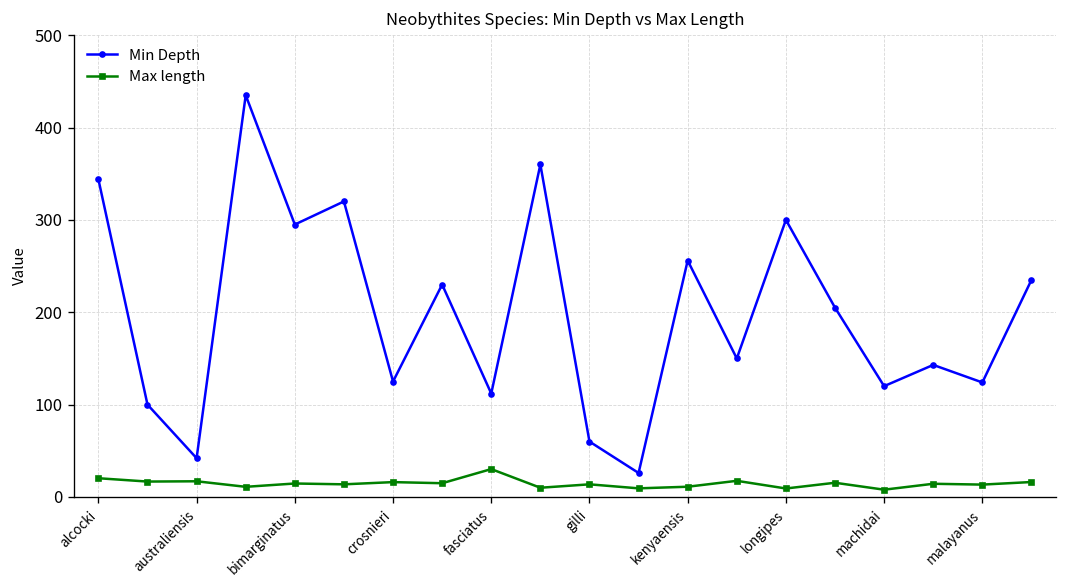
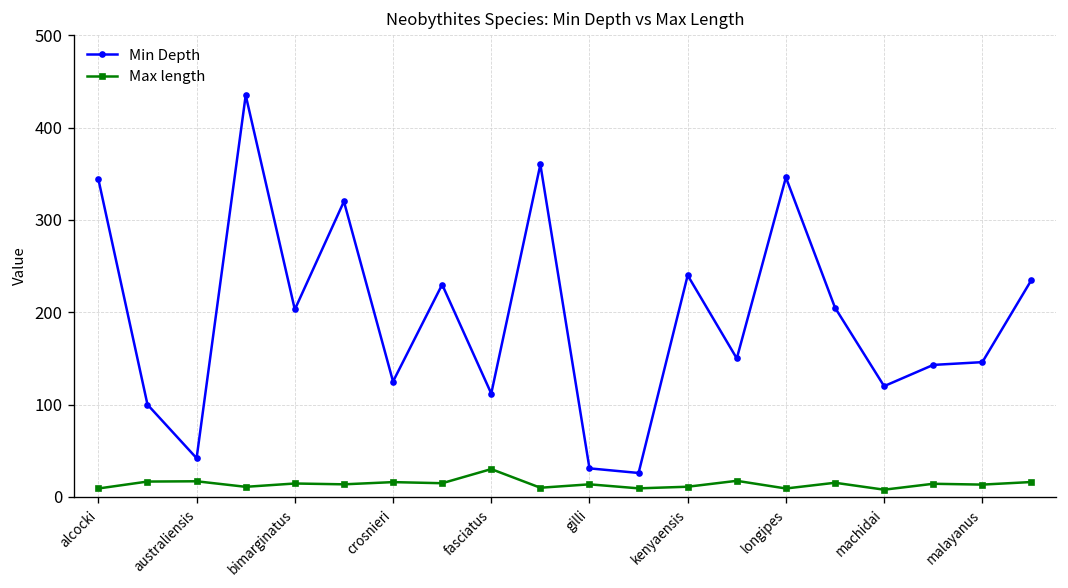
  {
    "Min Depth": {
      "alcocki": 340,
      "australiensis": 40,
-     "bimarginatus": 300,
+     "bimarginatus": 200,
      "crosnieri": 130,
      "fasciatus": 110,
-     "gilli": 60,
-     "kenyaensis": 260,
-     "longipes": 300,
+     "gilli": 30,
+     "kenyaensis": 240,
+     "longipes": 350,
      "machidai": 120,
-     "malayanus": 120
+     "malayanus": 150
    },
    "Max length": {
-     "alcocki": 20,
+     "alcocki": 10,
      "australiensis": 20,
      "bimarginatus": 10,
      "crosnieri": 20,
      "fasciatus": 30,
      "gilli": 10,
      "kenyaensis": 10,
      "longipes": 10,
      "machidai": 10,
      "malayanus": 10
    }
  }
